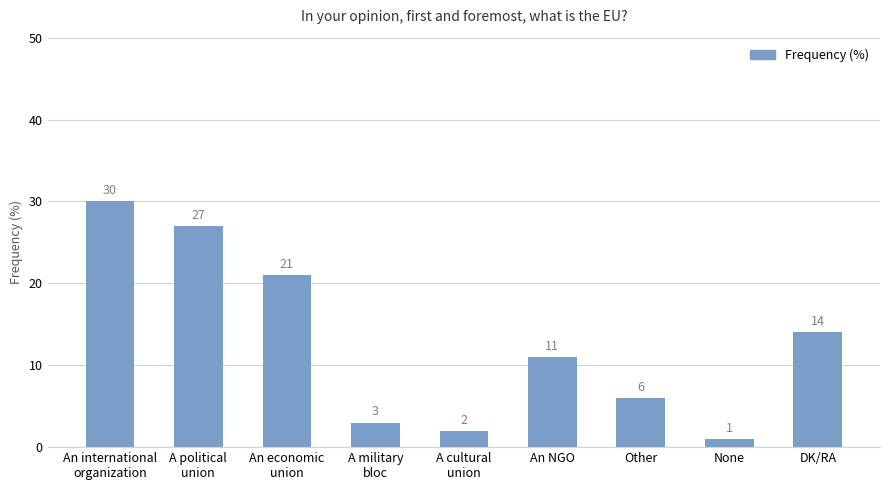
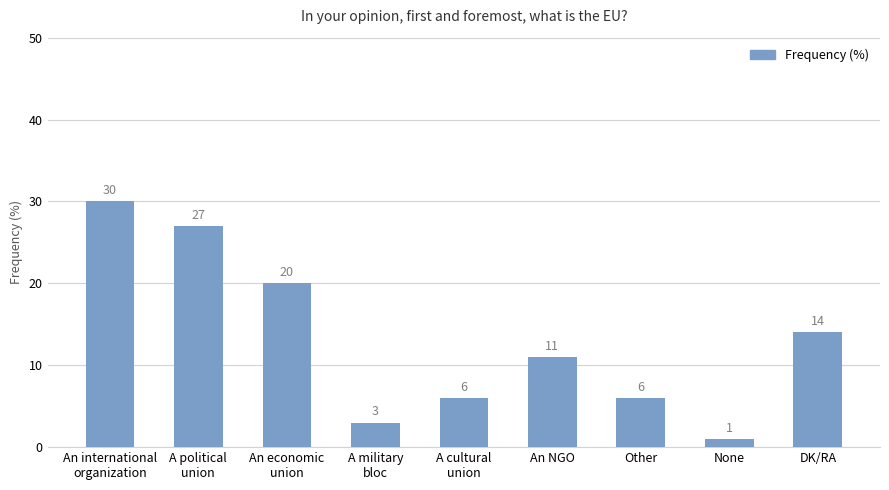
  {
    "An international organization": 30,
    "A political union": 27,
-   "An economic union": 21,
+   "An economic union": 20,
    "A military bloc": 3,
-   "A cultural union": 2,
+   "A cultural union": 6,
    "An NGO": 11,
    "Other": 6,
    "None": 1,
    "DK/RA": 14
  }
